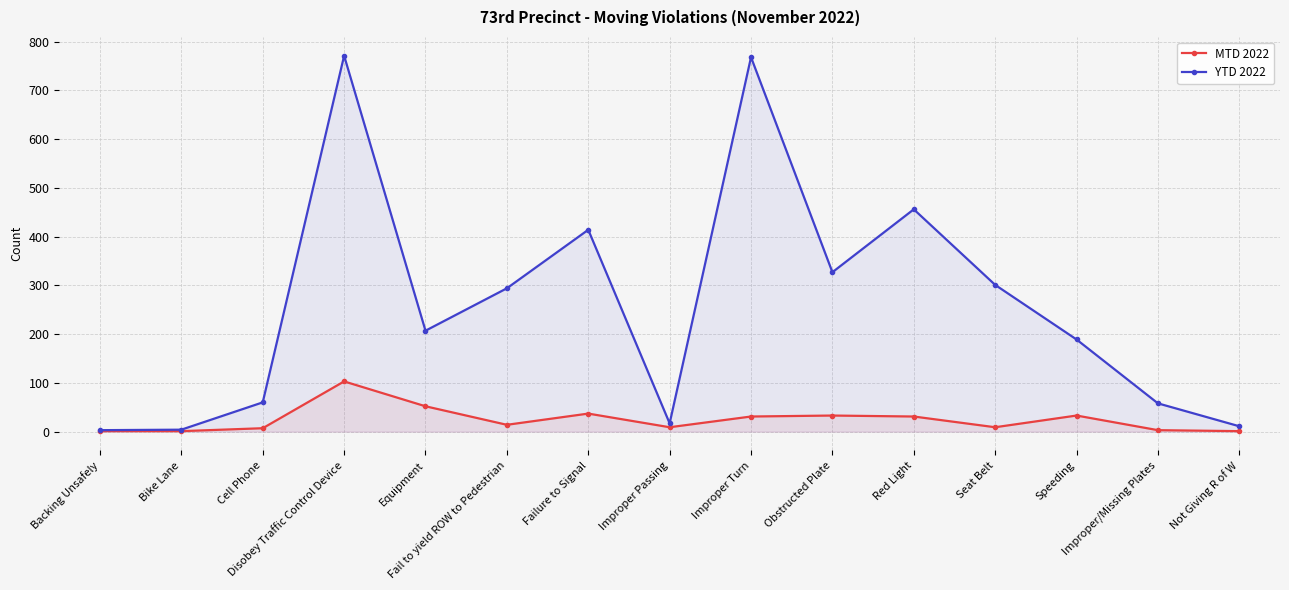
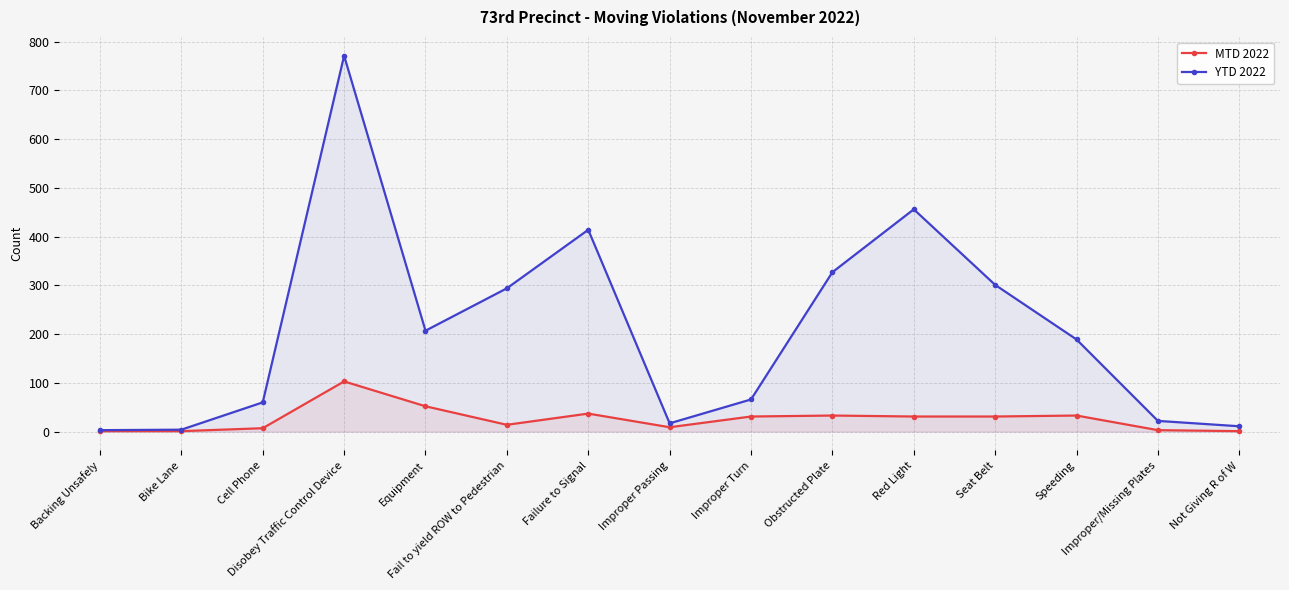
  {
    "MTD 2022": {
      "Cell Phone": 10,
      "Disobey Traffic Control Device": 100,
      "Equipment": 50,
      "Fail to yield ROW to Pedestrian": 10,
      "Failure to Signal": 40,
      "Improper Passing": 10,
      "Improper Turn": 30,
      "Obstructed Plate": 30,
      "Red Light": 30,
-     "Seat Belt": 10,
+     "Seat Belt": 30,
      "Speeding": 30,
      "Improper/Missing Plates": 0,
      "Not Giving R of W": 0
    },
    "YTD 2022": {
      "Cell Phone": 60,
      "Disobey Traffic Control Device": 770,
      "Equipment": 210,
      "Fail to yield ROW to Pedestrian": 290,
      "Failure to Signal": 410,
      "Improper Passing": 20,
-     "Improper Turn": 770,
+     "Improper Turn": 70,
      "Obstructed Plate": 330,
      "Red Light": 460,
      "Seat Belt": 300,
      "Speeding": 190,
-     "Improper/Missing Plates": 60,
+     "Improper/Missing Plates": 20,
      "Not Giving R of W": 10
    }
  }
